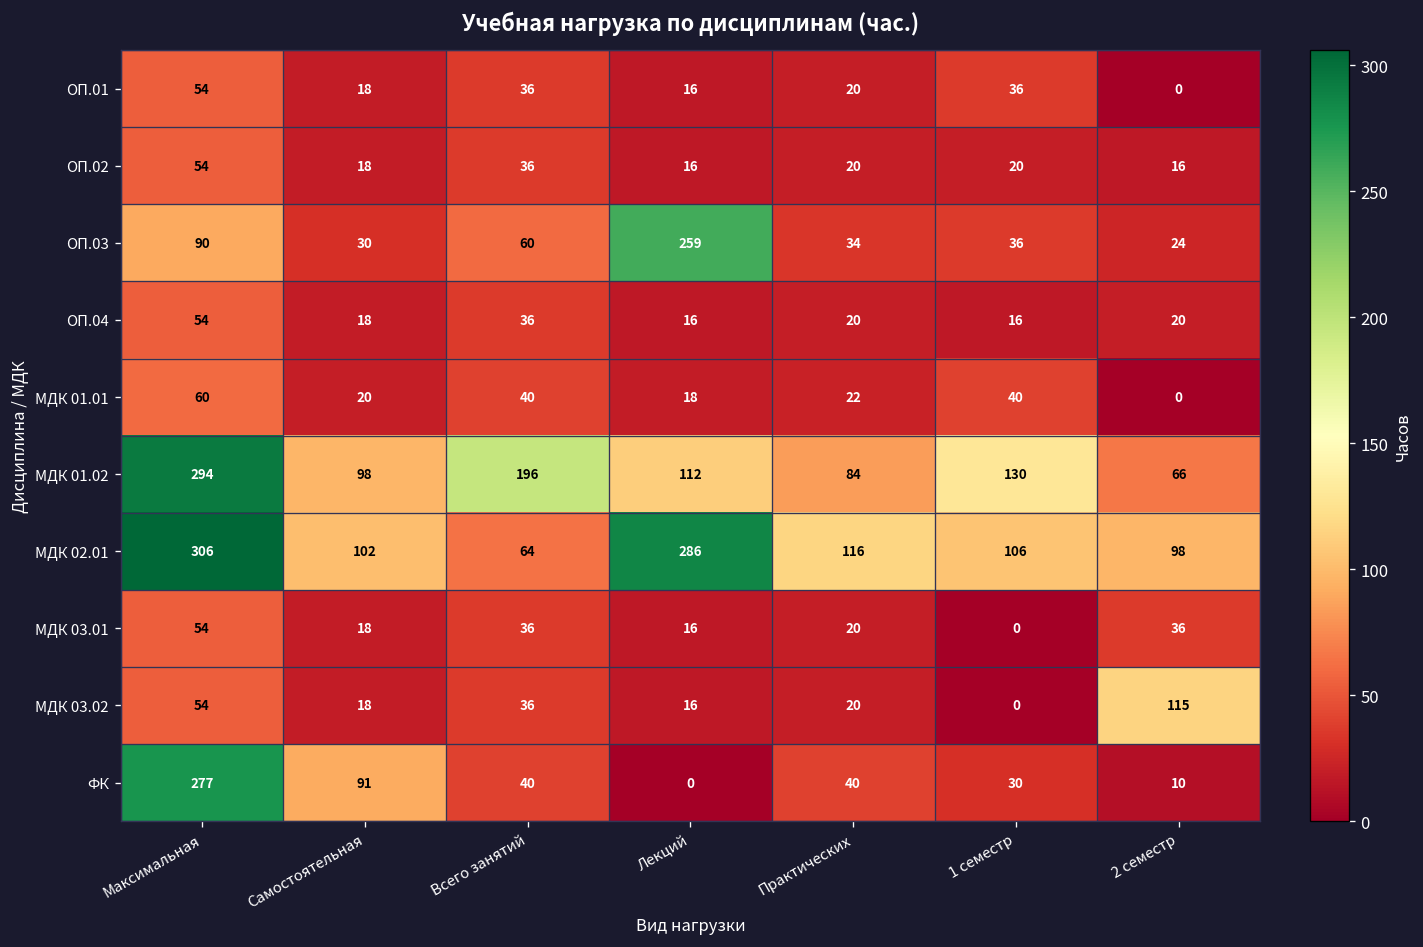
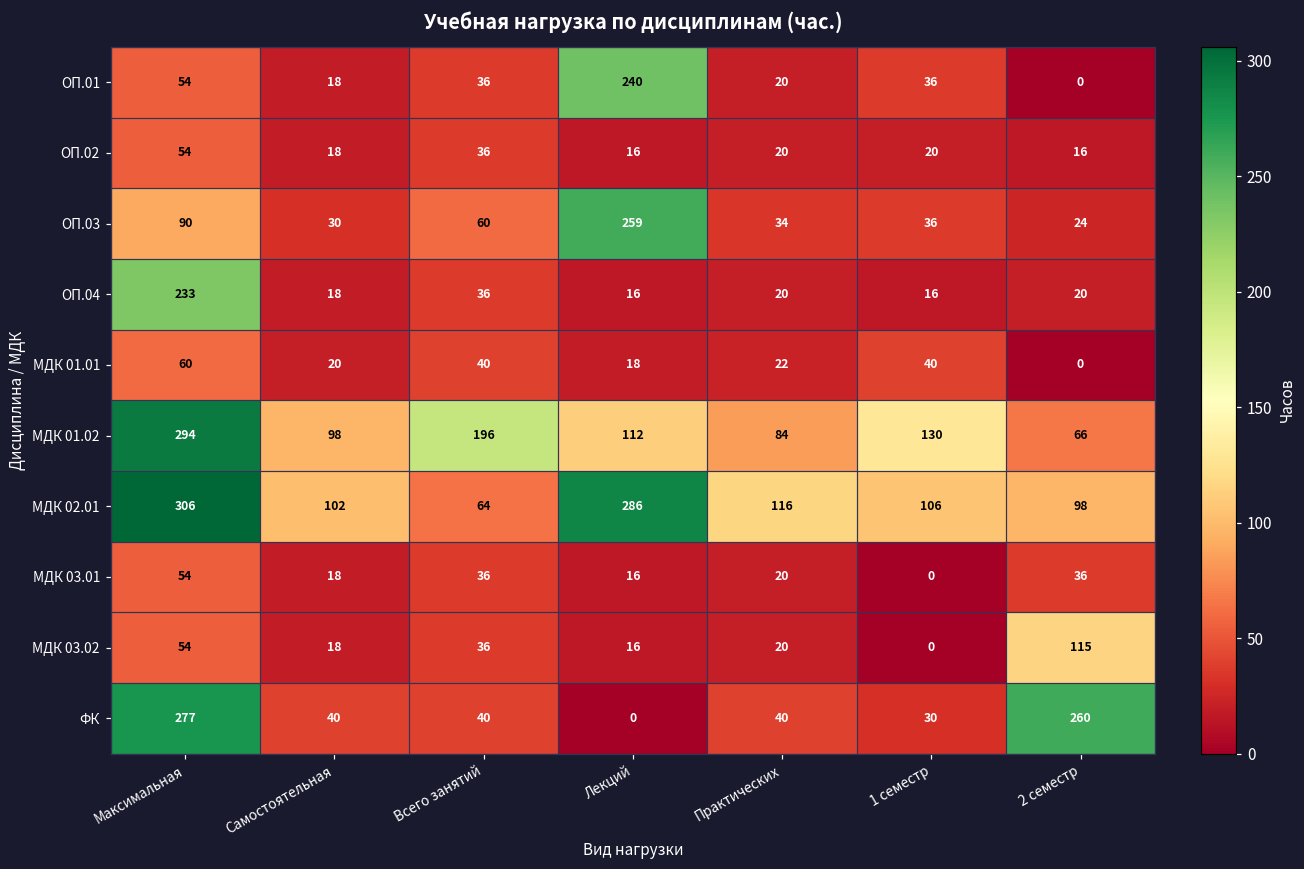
  {
    "ОП.01": {
      "Максимальная": 54,
      "Самостоятельная": 18,
      "Всего занятий": 36,
-     "Лекций": 16,
+     "Лекций": 240,
      "Практических": 20,
      "1 семестр": 36,
      "2 семестр": 0
    },
    "ОП.02": {
      "Максимальная": 54,
      "Самостоятельная": 18,
      "Всего занятий": 36,
      "Лекций": 16,
      "Практических": 20,
      "1 семестр": 20,
      "2 семестр": 16
    },
    "ОП.03": {
      "Максимальная": 90,
      "Самостоятельная": 30,
      "Всего занятий": 60,
      "Лекций": 259,
      "Практических": 34,
      "1 семестр": 36,
      "2 семестр": 24
    },
    "ОП.04": {
-     "Максимальная": 54,
+     "Максимальная": 233,
      "Самостоятельная": 18,
      "Всего занятий": 36,
      "Лекций": 16,
      "Практических": 20,
      "1 семестр": 16,
      "2 семестр": 20
    },
    "МДК 01.01": {
      "Максимальная": 60,
      "Самостоятельная": 20,
      "Всего занятий": 40,
      "Лекций": 18,
      "Практических": 22,
      "1 семестр": 40,
      "2 семестр": 0
    },
    "МДК 01.02": {
      "Максимальная": 294,
      "Самостоятельная": 98,
      "Всего занятий": 196,
      "Лекций": 112,
      "Практических": 84,
      "1 семестр": 130,
      "2 семестр": 66
    },
    "МДК 02.01": {
      "Максимальная": 306,
      "Самостоятельная": 102,
      "Всего занятий": 64,
      "Лекций": 286,
      "Практических": 116,
      "1 семестр": 106,
      "2 семестр": 98
    },
    "МДК 03.01": {
      "Максимальная": 54,
      "Самостоятельная": 18,
      "Всего занятий": 36,
      "Лекций": 16,
      "Практических": 20,
      "1 семестр": 0,
      "2 семестр": 36
    },
    "МДК 03.02": {
      "Максимальная": 54,
      "Самостоятельная": 18,
      "Всего занятий": 36,
      "Лекций": 16,
      "Практических": 20,
      "1 семестр": 0,
      "2 семестр": 115
    },
    "ФК": {
      "Максимальная": 277,
-     "Самостоятельная": 91,
+     "Самостоятельная": 40,
      "Всего занятий": 40,
      "Лекций": 0,
      "Практических": 40,
      "1 семестр": 30,
-     "2 семестр": 10
+     "2 семестр": 260
    }
  }
